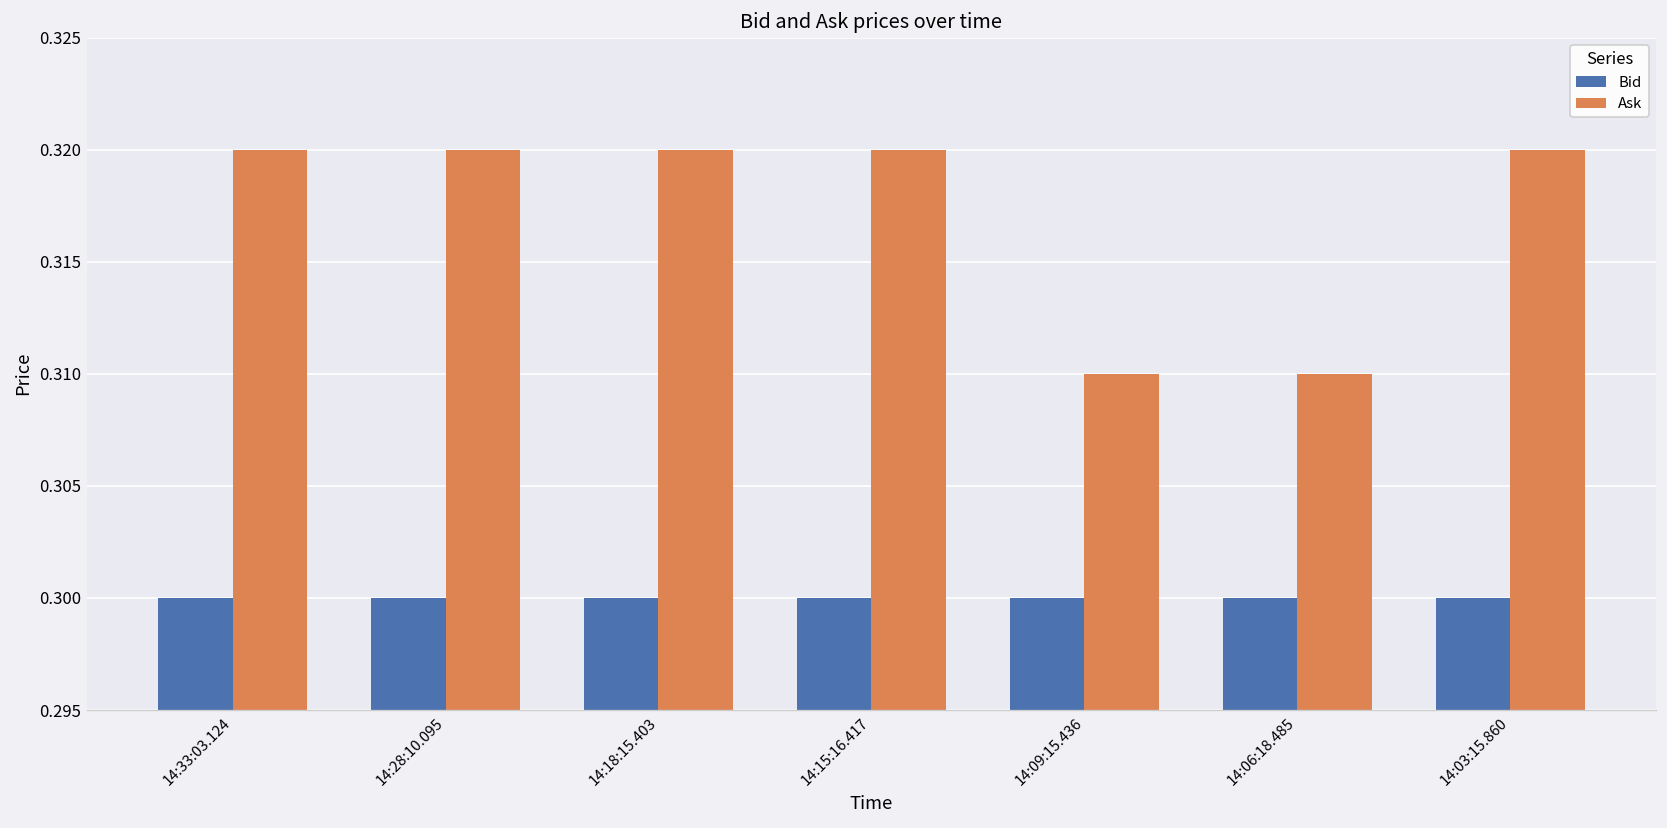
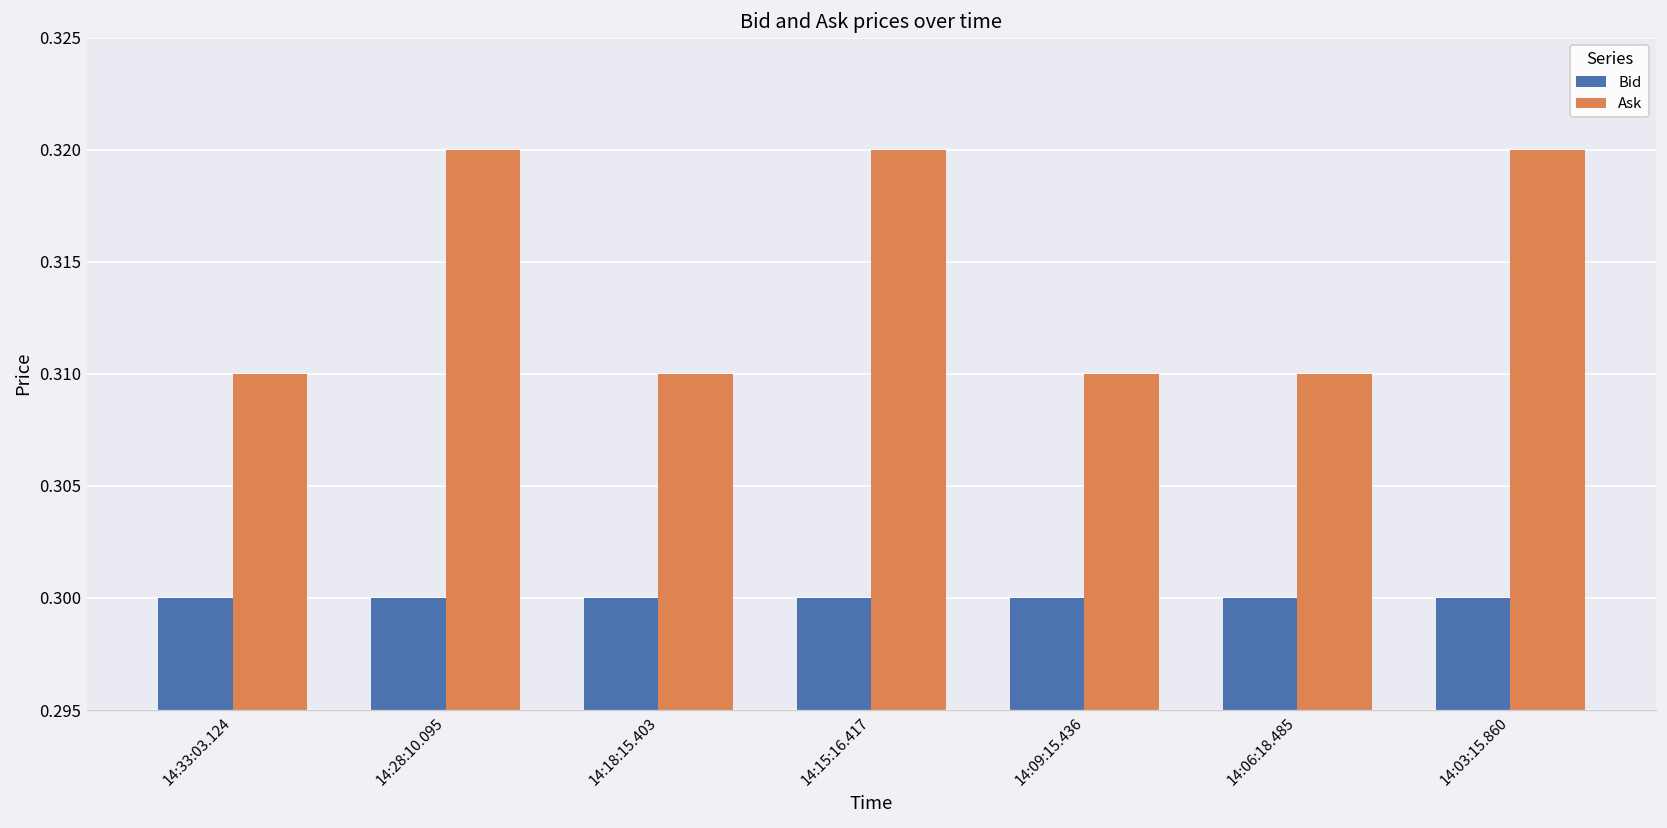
  {
    "Bid": {
      "14:33:03.124": 0.30,
      "14:28:10.095": 0.30,
      "14:18:15.403": 0.30,
      "14:15:16.417": 0.30,
      "14:09:15.436": 0.30,
      "14:06:18.485": 0.30,
      "14:03:15.860": 0.30
    },
    "Ask": {
-     "14:33:03.124": 0.32,
+     "14:33:03.124": 0.31,
      "14:28:10.095": 0.32,
-     "14:18:15.403": 0.32,
+     "14:18:15.403": 0.31,
      "14:15:16.417": 0.32,
      "14:09:15.436": 0.31,
      "14:06:18.485": 0.31,
      "14:03:15.860": 0.32
    }
  }
